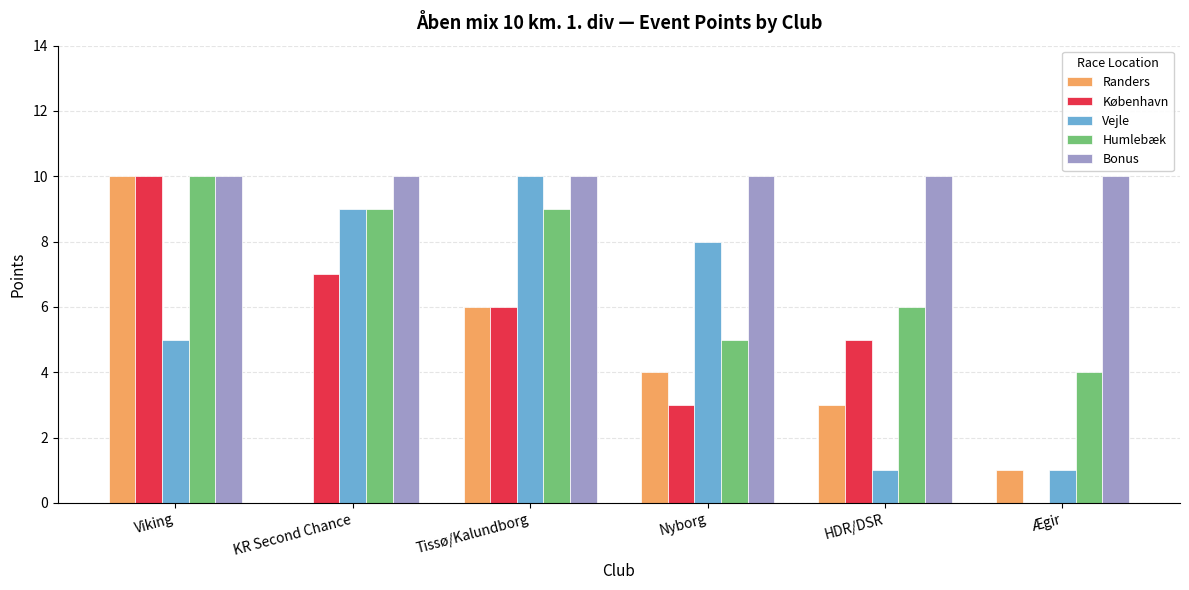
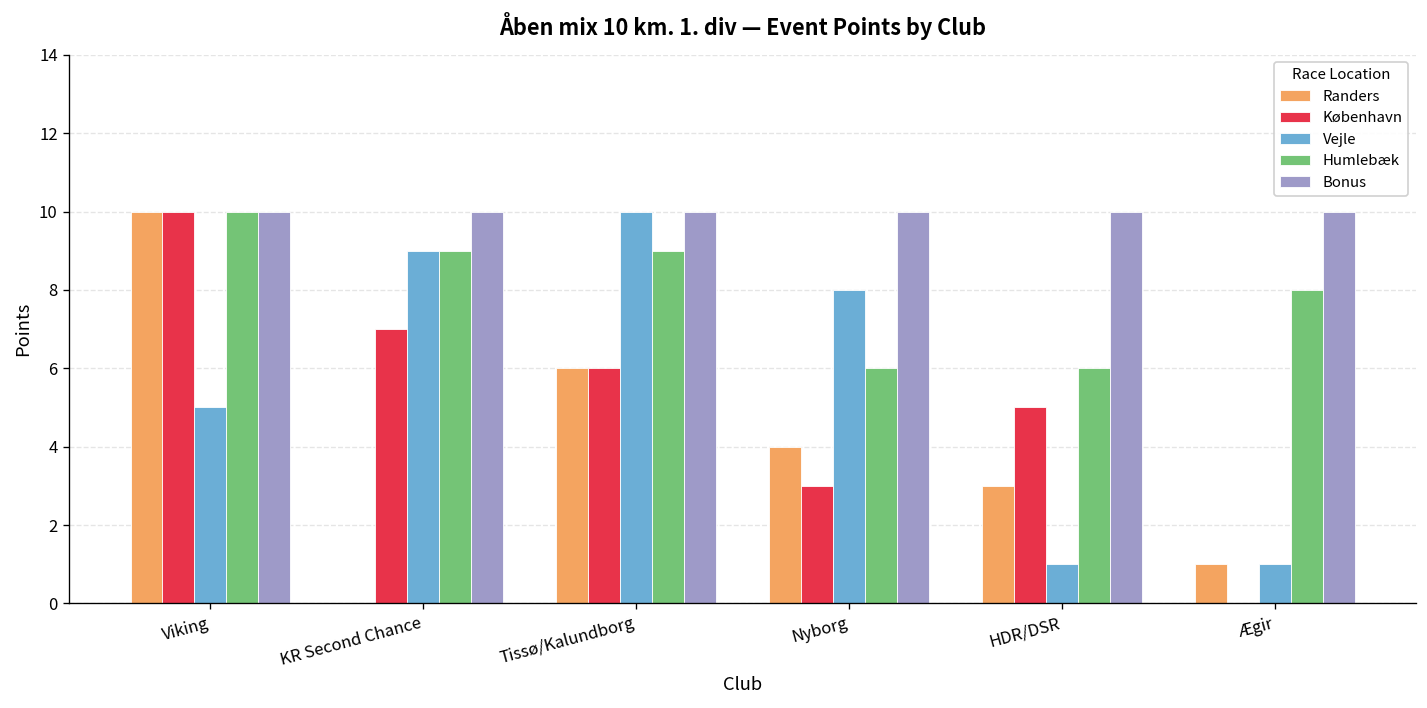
  {
    "Randers": {
      "Viking": 10,
      "KR Second Chance": 0,
      "Tissø/Kalundborg": 6,
      "Nyborg": 4,
      "HDR/DSR": 3,
      "Ægir": 1
    },
    "København": {
      "Viking": 10,
      "KR Second Chance": 7,
      "Tissø/Kalundborg": 6,
      "Nyborg": 3,
      "HDR/DSR": 5,
      "Ægir": 0
    },
    "Humlebæk": {
      "Viking": 10,
      "KR Second Chance": 9,
      "Tissø/Kalundborg": 9,
-     "Nyborg": 5,
+     "Nyborg": 6,
      "HDR/DSR": 6,
-     "Ægir": 4
+     "Ægir": 8
    }
  }
